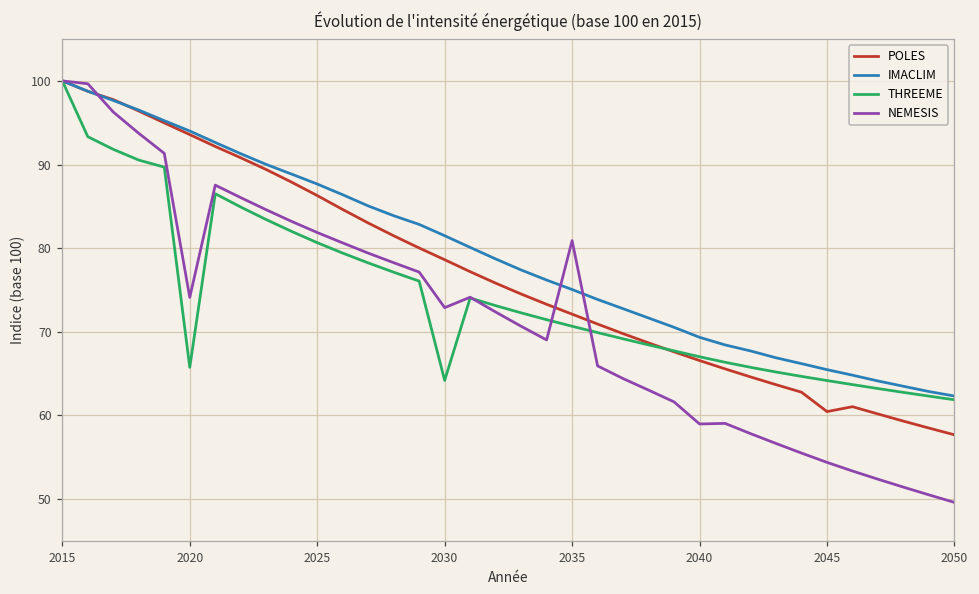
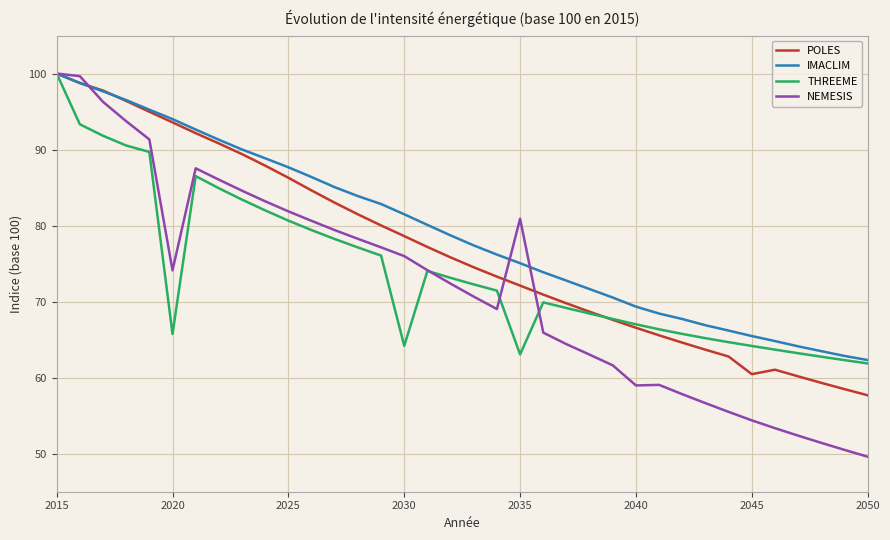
  {
    "POLES": {
      "2020": 94,
      "2025": 86,
      "2030": 79,
      "2035": 72,
      "2040": 67,
      "2045": 60,
      "2050": 58
    },
    "IMACLIM": {
      "2020": 94,
      "2025": 88,
      "2030": 81,
      "2035": 75,
      "2040": 69,
      "2045": 65,
      "2050": 62
    },
    "THREEME": {
      "2020": 66,
      "2025": 81,
      "2030": 64,
-     "2035": 71,
+     "2035": 63,
      "2040": 67,
      "2045": 64,
      "2050": 62
    },
    "NEMESIS": {
      "2020": 74,
      "2025": 82,
-     "2030": 73,
+     "2030": 76,
      "2035": 81,
      "2040": 59,
      "2045": 54,
      "2050": 50
    }
  }
